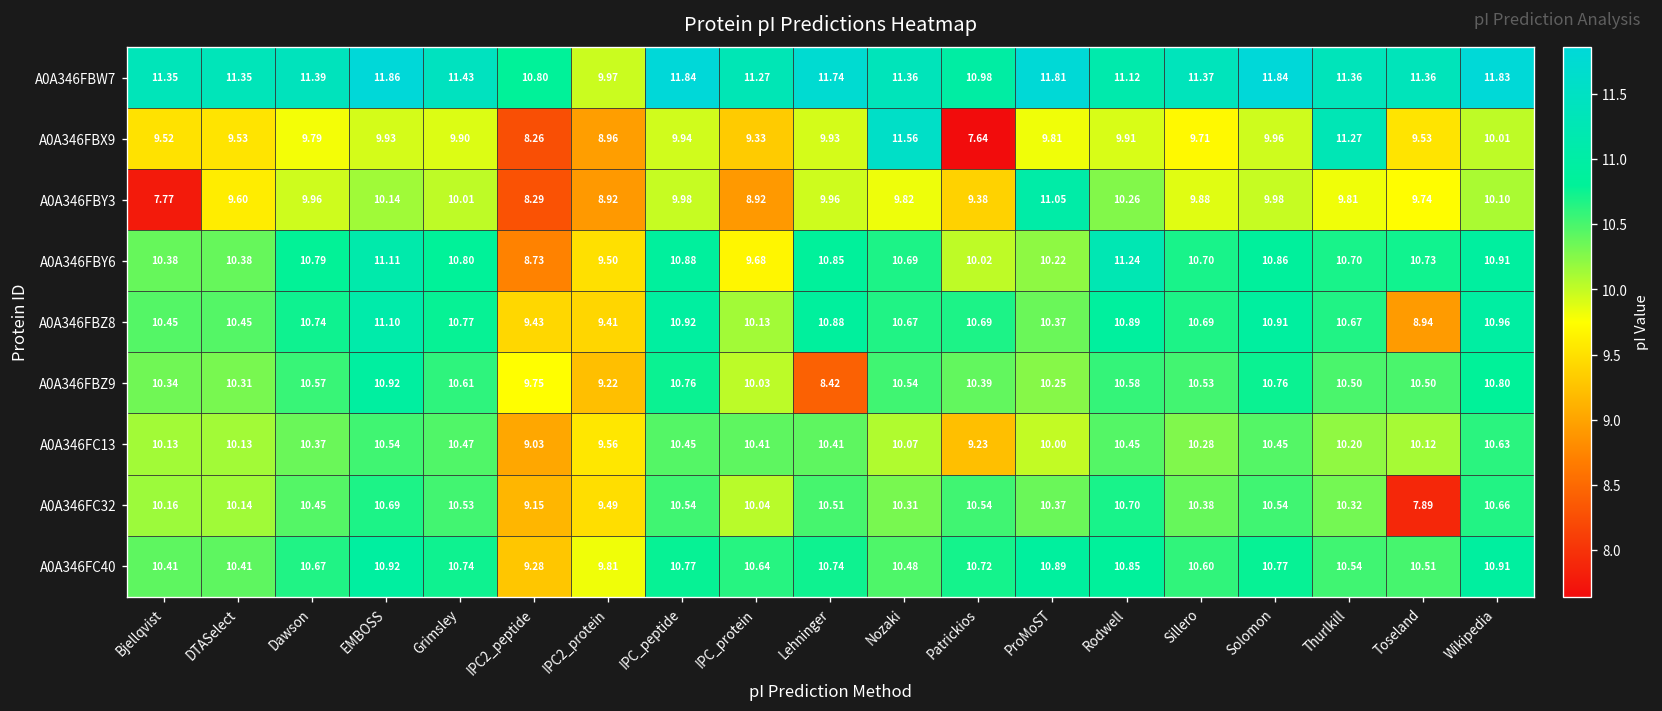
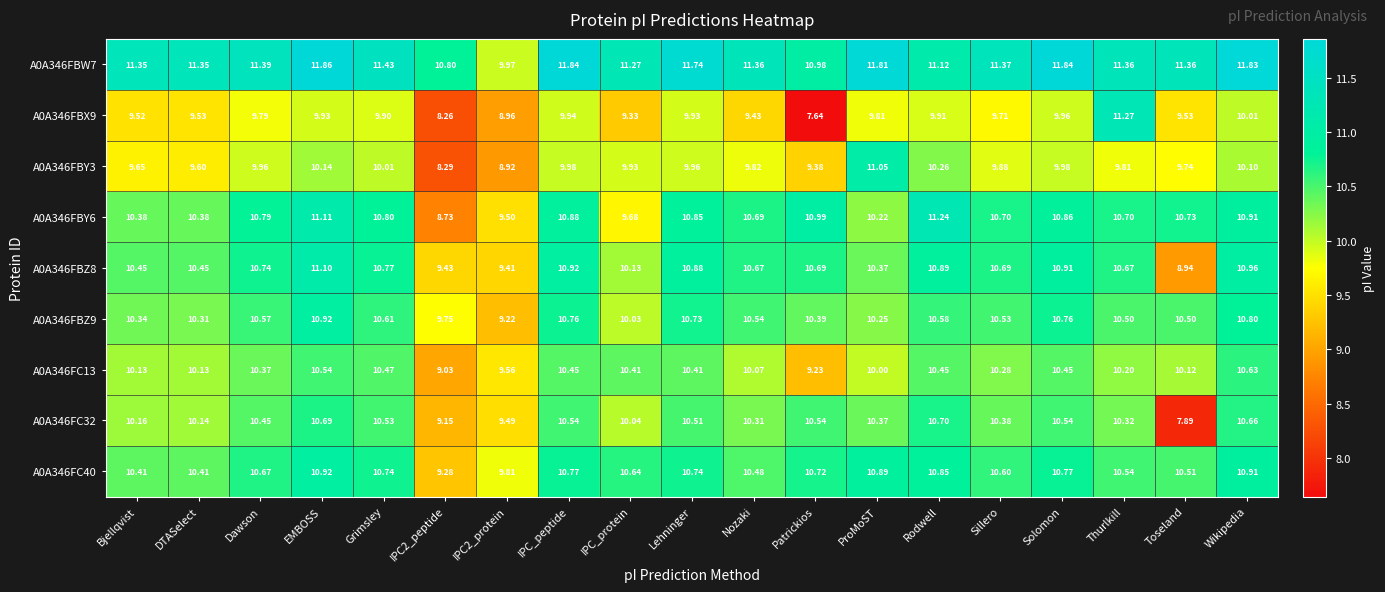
  {
    "A0A346FBW7": {
      "Bjellqvist": 11.35,
      "DTASelect": 11.35,
      "Dawson": 11.39,
      "EMBOSS": 11.86,
      "Grimsley": 11.43,
      "IPC2_peptide": 10.80,
      "IPC2_protein": 9.97,
      "IPC_peptide": 11.84,
      "IPC_protein": 11.27,
      "Lehninger": 11.74,
      "Nozaki": 11.36,
      "Patrickios": 10.98,
      "ProMoST": 11.81,
      "Rodwell": 11.12,
      "Sillero": 11.37,
      "Solomon": 11.84,
      "Thurlkill": 11.36,
      "Toseland": 11.36,
      "Wikipedia": 11.83
    },
    "A0A346FBX9": {
      "Bjellqvist": 9.52,
      "DTASelect": 9.53,
      "Dawson": 9.79,
      "EMBOSS": 9.93,
      "Grimsley": 9.90,
      "IPC2_peptide": 8.26,
      "IPC2_protein": 8.96,
      "IPC_peptide": 9.94,
      "IPC_protein": 9.33,
      "Lehninger": 9.93,
-     "Nozaki": 11.56,
+     "Nozaki": 9.43,
      "Patrickios": 7.64,
      "ProMoST": 9.81,
      "Rodwell": 9.91,
      "Sillero": 9.71,
      "Solomon": 9.96,
      "Thurlkill": 11.27,
      "Toseland": 9.53,
      "Wikipedia": 10.01
    },
    "A0A346FBY3": {
-     "Bjellqvist": 7.77,
+     "Bjellqvist": 9.65,
      "DTASelect": 9.60,
      "Dawson": 9.96,
      "EMBOSS": 10.14,
      "Grimsley": 10.01,
      "IPC2_peptide": 8.29,
      "IPC2_protein": 8.92,
      "IPC_peptide": 9.98,
-     "IPC_protein": 8.92,
+     "IPC_protein": 9.93,
      "Lehninger": 9.96,
      "Nozaki": 9.82,
      "Patrickios": 9.38,
      "ProMoST": 11.05,
      "Rodwell": 10.26,
      "Sillero": 9.88,
      "Solomon": 9.98,
      "Thurlkill": 9.81,
      "Toseland": 9.74,
      "Wikipedia": 10.10
    },
    "A0A346FBY6": {
      "Bjellqvist": 10.38,
      "DTASelect": 10.38,
      "Dawson": 10.79,
      "EMBOSS": 11.11,
      "Grimsley": 10.80,
      "IPC2_peptide": 8.73,
      "IPC2_protein": 9.50,
      "IPC_peptide": 10.88,
      "IPC_protein": 9.68,
      "Lehninger": 10.85,
      "Nozaki": 10.69,
-     "Patrickios": 10.02,
+     "Patrickios": 10.99,
      "ProMoST": 10.22,
      "Rodwell": 11.24,
      "Sillero": 10.70,
      "Solomon": 10.86,
      "Thurlkill": 10.70,
      "Toseland": 10.73,
      "Wikipedia": 10.91
    },
    "A0A346FBZ8": {
      "Bjellqvist": 10.45,
      "DTASelect": 10.45,
      "Dawson": 10.74,
      "EMBOSS": 11.10,
      "Grimsley": 10.77,
      "IPC2_peptide": 9.43,
      "IPC2_protein": 9.41,
      "IPC_peptide": 10.92,
      "IPC_protein": 10.13,
      "Lehninger": 10.88,
      "Nozaki": 10.67,
      "Patrickios": 10.69,
      "ProMoST": 10.37,
      "Rodwell": 10.89,
      "Sillero": 10.69,
      "Solomon": 10.91,
      "Thurlkill": 10.67,
      "Toseland": 8.94,
      "Wikipedia": 10.96
    },
    "A0A346FBZ9": {
      "Bjellqvist": 10.34,
      "DTASelect": 10.31,
      "Dawson": 10.57,
      "EMBOSS": 10.92,
      "Grimsley": 10.61,
      "IPC2_peptide": 9.75,
      "IPC2_protein": 9.22,
      "IPC_peptide": 10.76,
      "IPC_protein": 10.03,
-     "Lehninger": 8.42,
+     "Lehninger": 10.73,
      "Nozaki": 10.54,
      "Patrickios": 10.39,
      "ProMoST": 10.25,
      "Rodwell": 10.58,
      "Sillero": 10.53,
      "Solomon": 10.76,
      "Thurlkill": 10.50,
      "Toseland": 10.50,
      "Wikipedia": 10.80
    },
    "A0A346FC13": {
      "Bjellqvist": 10.13,
      "DTASelect": 10.13,
      "Dawson": 10.37,
      "EMBOSS": 10.54,
      "Grimsley": 10.47,
      "IPC2_peptide": 9.03,
      "IPC2_protein": 9.56,
      "IPC_peptide": 10.45,
      "IPC_protein": 10.41,
      "Lehninger": 10.41,
      "Nozaki": 10.07,
      "Patrickios": 9.23,
      "ProMoST": 10.00,
      "Rodwell": 10.45,
      "Sillero": 10.28,
      "Solomon": 10.45,
      "Thurlkill": 10.20,
      "Toseland": 10.12,
      "Wikipedia": 10.63
    },
    "A0A346FC32": {
      "Bjellqvist": 10.16,
      "DTASelect": 10.14,
      "Dawson": 10.45,
      "EMBOSS": 10.69,
      "Grimsley": 10.53,
      "IPC2_peptide": 9.15,
      "IPC2_protein": 9.49,
      "IPC_peptide": 10.54,
      "IPC_protein": 10.04,
      "Lehninger": 10.51,
      "Nozaki": 10.31,
      "Patrickios": 10.54,
      "ProMoST": 10.37,
      "Rodwell": 10.70,
      "Sillero": 10.38,
      "Solomon": 10.54,
      "Thurlkill": 10.32,
      "Toseland": 7.89,
      "Wikipedia": 10.66
    },
    "A0A346FC40": {
      "Bjellqvist": 10.41,
      "DTASelect": 10.41,
      "Dawson": 10.67,
      "EMBOSS": 10.92,
      "Grimsley": 10.74,
      "IPC2_peptide": 9.28,
      "IPC2_protein": 9.81,
      "IPC_peptide": 10.77,
      "IPC_protein": 10.64,
      "Lehninger": 10.74,
      "Nozaki": 10.48,
      "Patrickios": 10.72,
      "ProMoST": 10.89,
      "Rodwell": 10.85,
      "Sillero": 10.60,
      "Solomon": 10.77,
      "Thurlkill": 10.54,
      "Toseland": 10.51,
      "Wikipedia": 10.91
    }
  }
